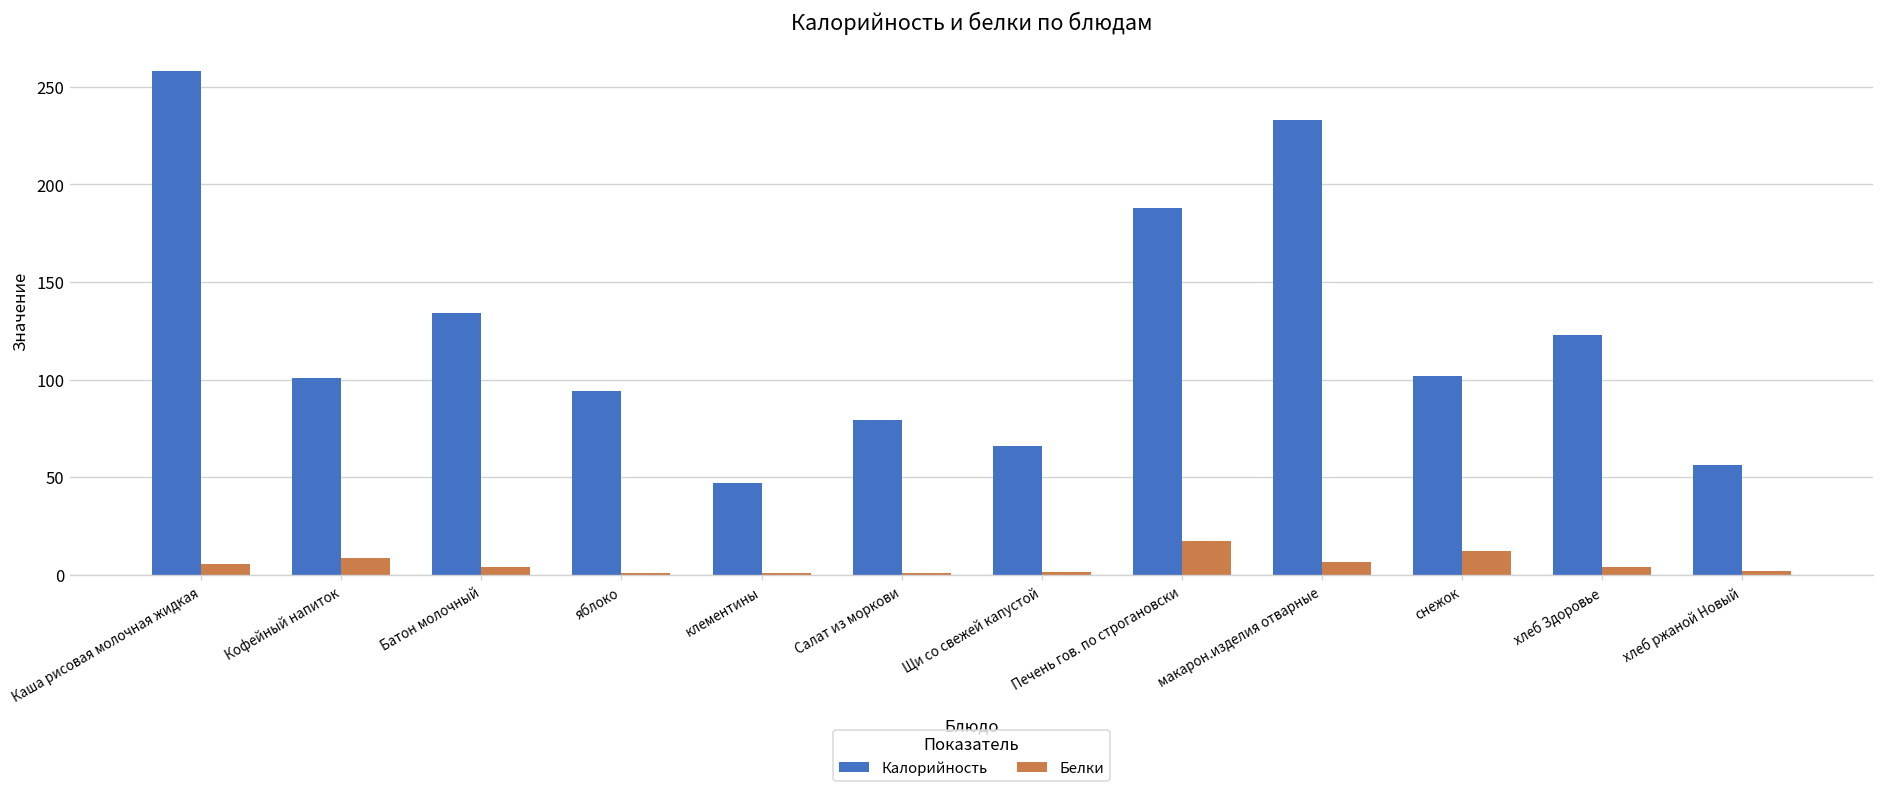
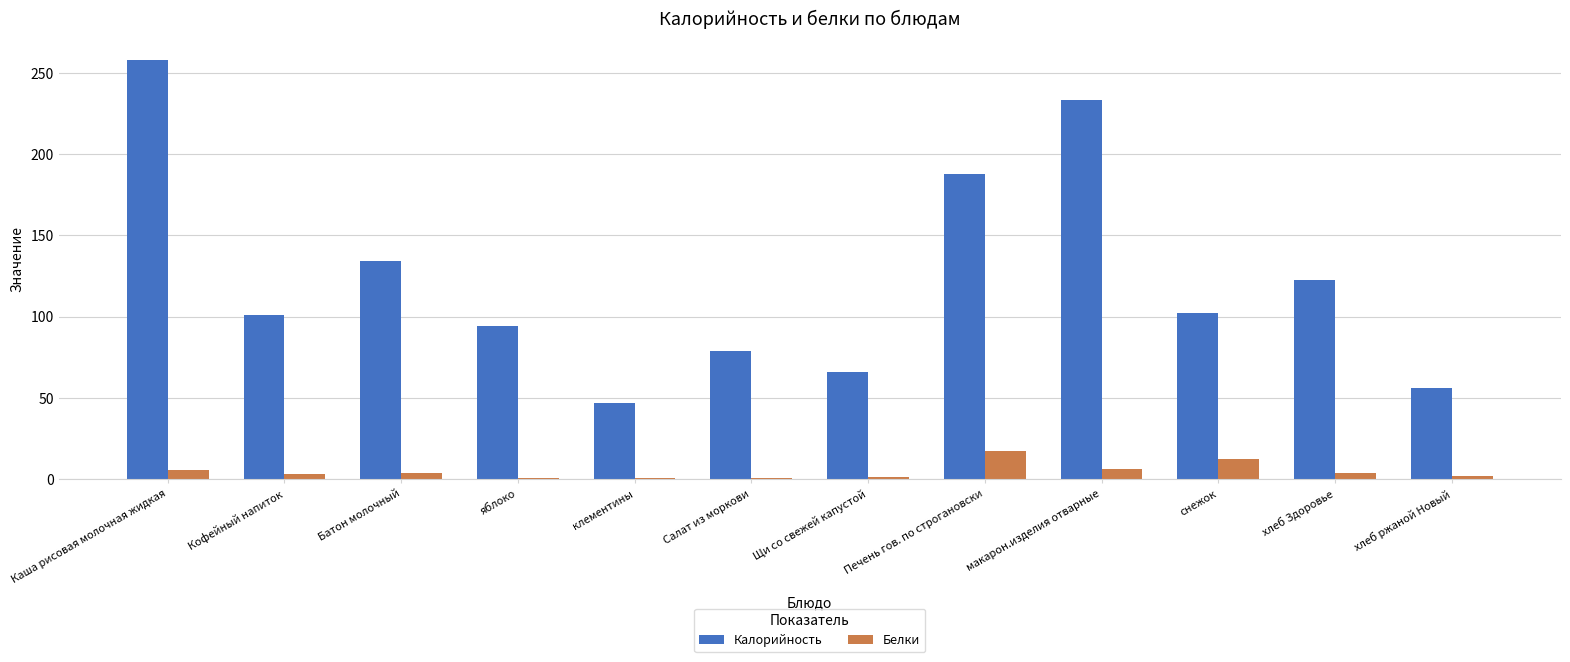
  {
    "Калорийность": {
      "Каша рисовая молочная жидкая": 258,
      "Кофейный напиток": 101,
      "Батон молочный": 134,
      "яблоко": 94,
      "клементины": 47,
      "Салат из моркови": 79,
      "Щи со свежей капустой": 66,
      "Печень гов. по строгановски": 188,
      "макарон.изделия отварные": 233,
      "снежок": 102,
      "хлеб Здоровье": 123,
      "хлеб ржаной Новый": 56
    },
    "Белки": {
      "Каша рисовая молочная жидкая": 6,
-     "Кофейный напиток": 8,
+     "Кофейный напиток": 3,
      "Батон молочный": 4,
      "Печень гов. по строгановски": 17,
      "макарон.изделия отварные": 7,
      "снежок": 12,
      "хлеб Здоровье": 4,
      "хлеб ржаной Новый": 2
    }
  }
